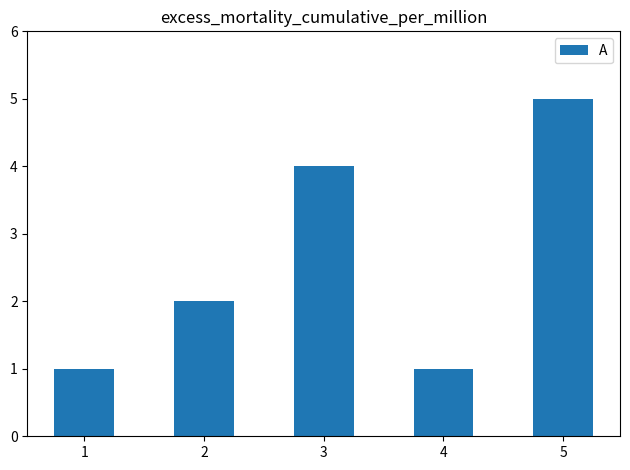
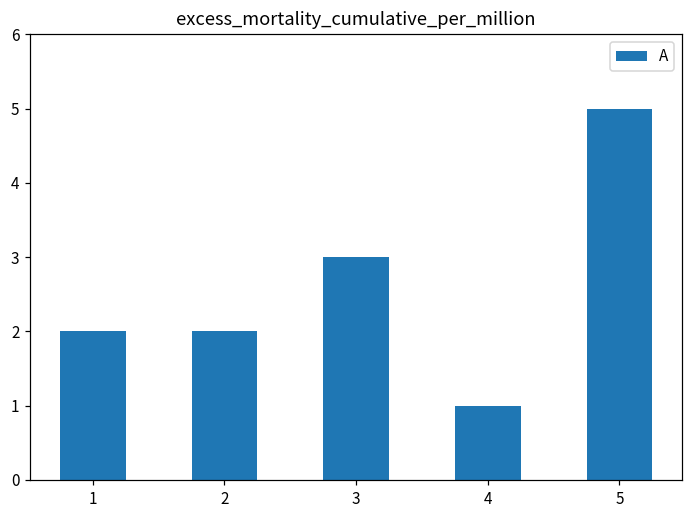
  {
-   "1": 1,
+   "1": 2,
    "2": 2,
-   "3": 4,
+   "3": 3,
    "4": 1,
    "5": 5
  }
